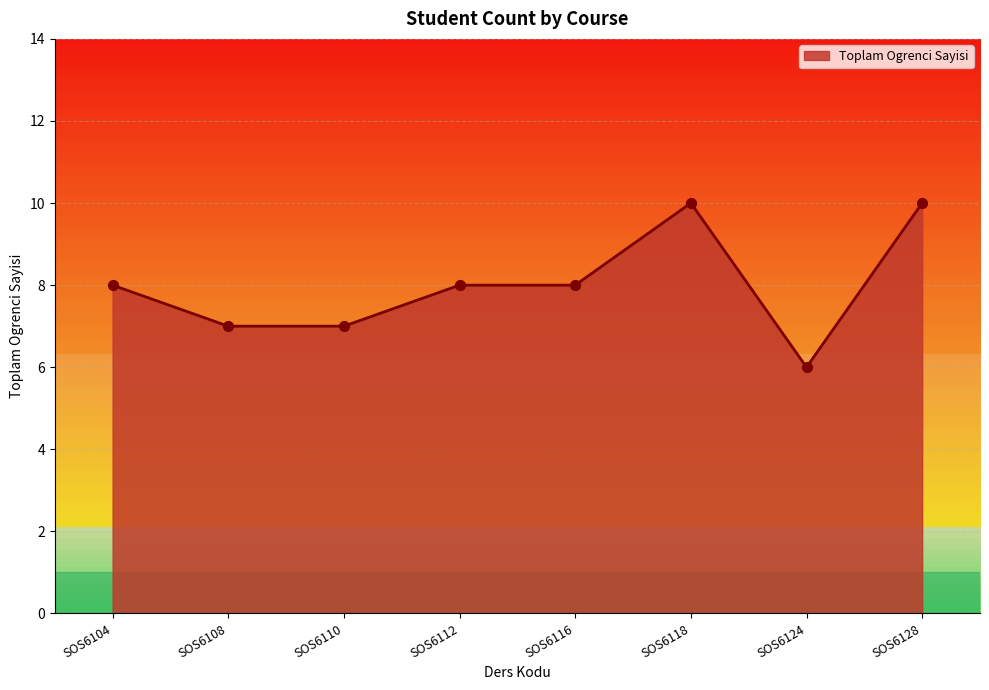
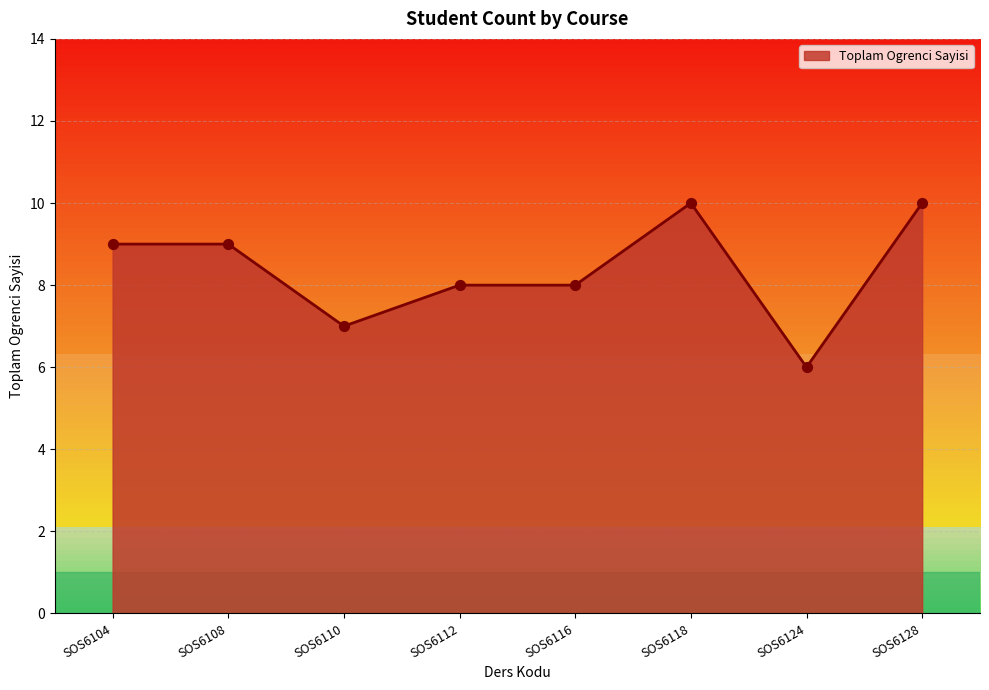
  {
-   "SOS6104": 8,
-   "SOS6108": 7,
+   "SOS6104": 9,
+   "SOS6108": 9,
    "SOS6110": 7,
    "SOS6112": 8,
    "SOS6116": 8,
    "SOS6118": 10,
    "SOS6124": 6,
    "SOS6128": 10
  }
